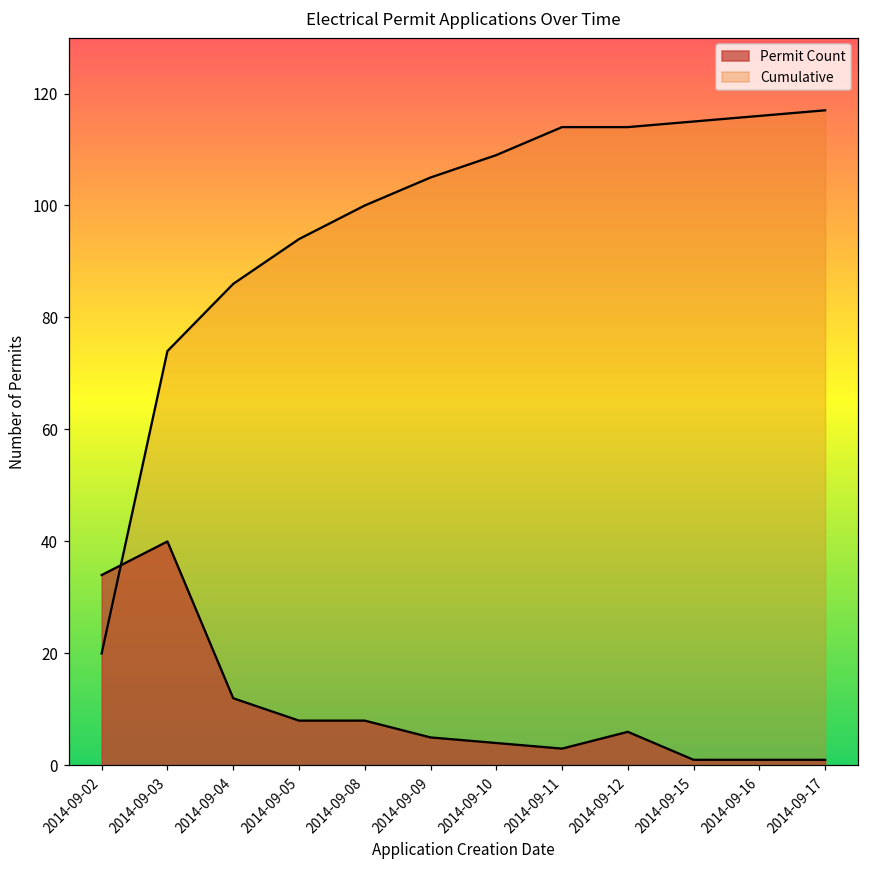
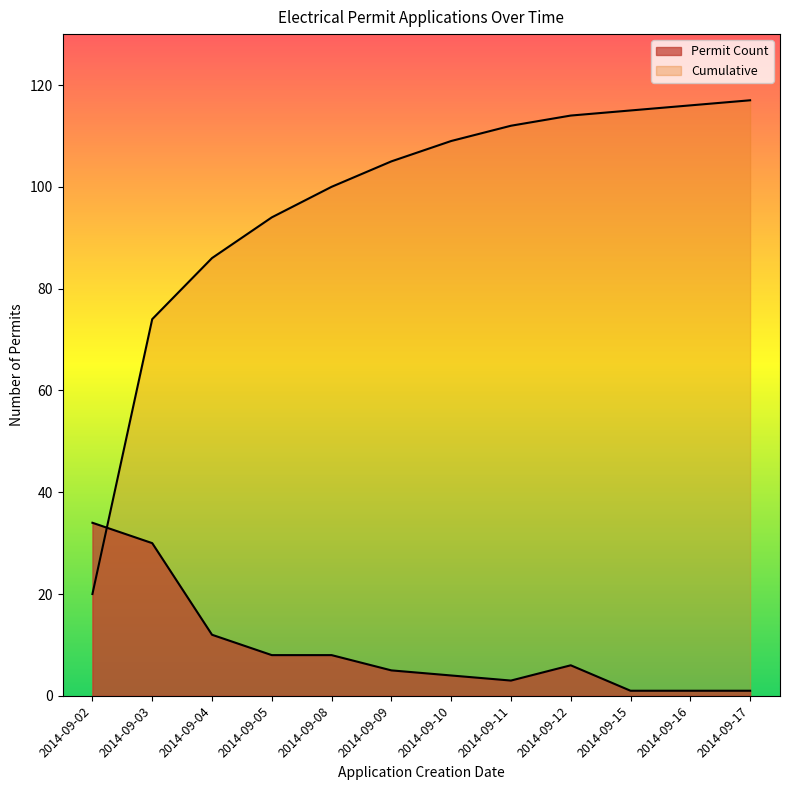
  {
    "Permit Count": {
      "2014-09-02": 34,
-     "2014-09-03": 40,
+     "2014-09-03": 30,
      "2014-09-04": 12,
      "2014-09-05": 8,
      "2014-09-08": 8,
      "2014-09-09": 5,
      "2014-09-10": 4,
      "2014-09-11": 3,
      "2014-09-12": 6,
      "2014-09-15": 1,
      "2014-09-16": 1,
      "2014-09-17": 1
    },
    "Cumulative": {
      "2014-09-02": 20,
      "2014-09-03": 74,
      "2014-09-04": 86,
      "2014-09-05": 94,
      "2014-09-08": 100,
      "2014-09-09": 105,
      "2014-09-10": 109,
-     "2014-09-11": 114,
+     "2014-09-11": 112,
      "2014-09-12": 114,
      "2014-09-15": 115,
      "2014-09-16": 116,
      "2014-09-17": 117
    }
  }
